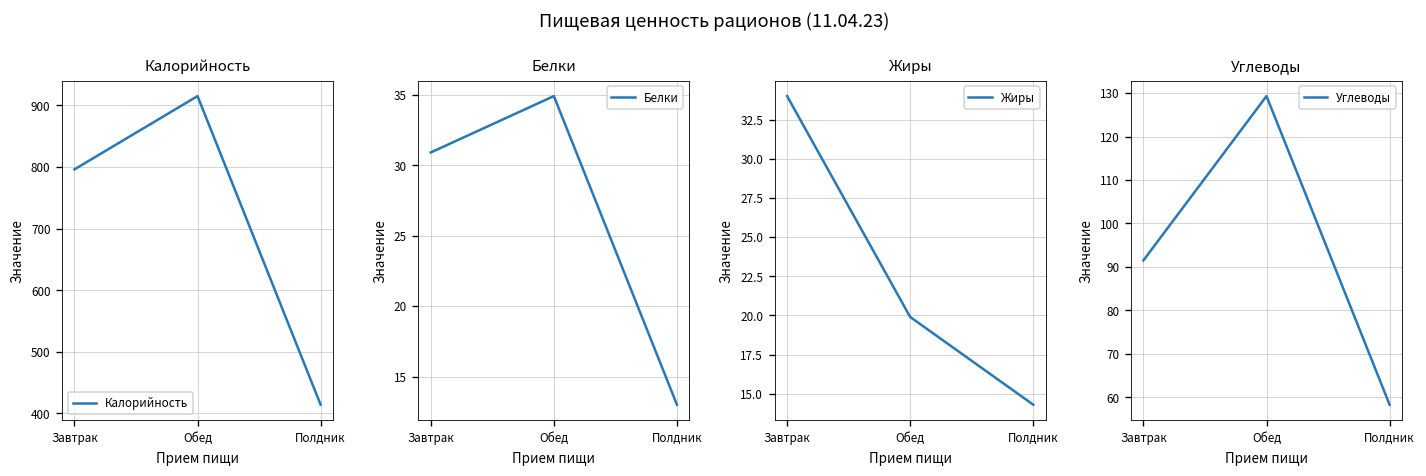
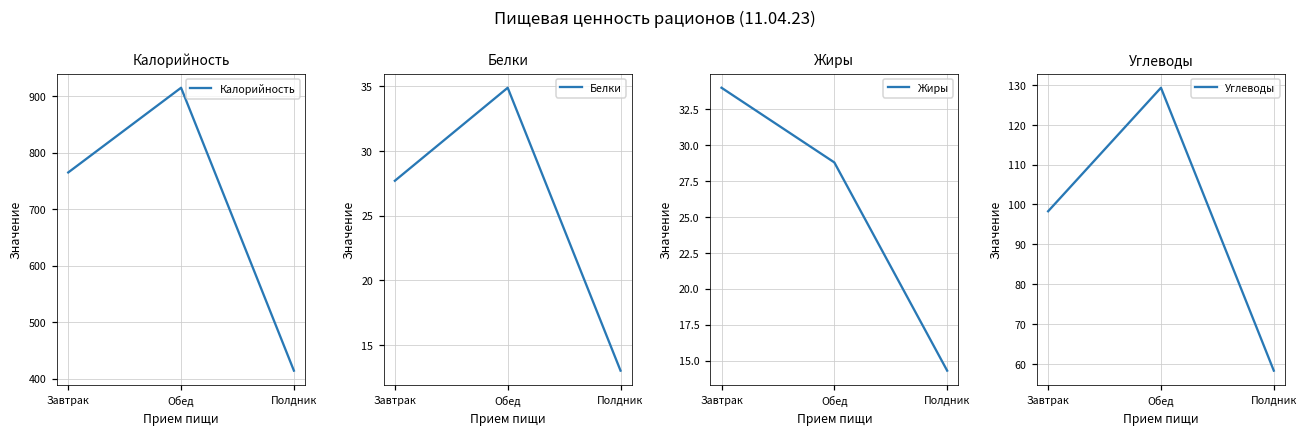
  {
    "Калорийность": {
-     "Завтрак": 800,
+     "Завтрак": 770,
      "Обед": 920,
      "Полдник": 410
    },
    "Белки": {
-     "Завтрак": 30.9,
+     "Завтрак": 27.7,
      "Обед": 34.9,
      "Полдник": 13.0
    },
    "Жиры": {
      "Завтрак": 34.0,
-     "Обед": 19.9,
+     "Обед": 28.8,
      "Полдник": 14.3
    },
    "Углеводы": {
-     "Завтрак": 92,
+     "Завтрак": 98,
      "Обед": 129,
      "Полдник": 58
    }
  }
